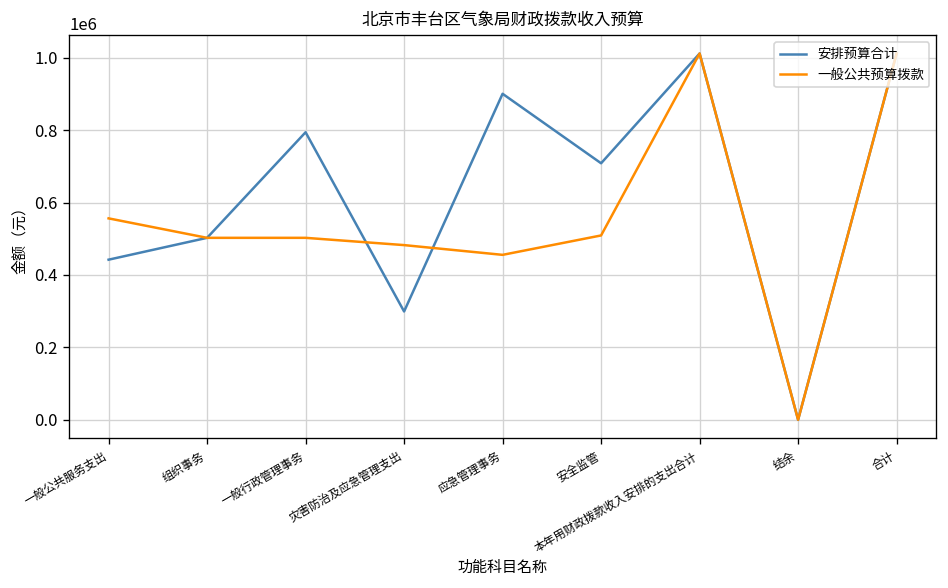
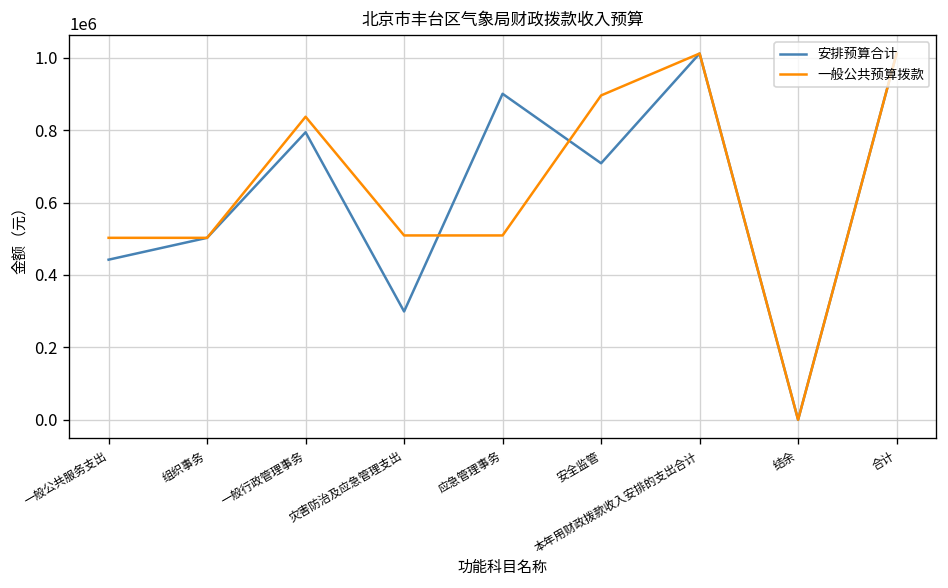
  {
    "安排预算合计": {
      "一般公共服务支出": 440000,
      "一般行政管理事务": 790000,
      "灾害防治及应急管理支出": 300000,
      "应急管理事务": 900000,
      "安全监管": 710000
    },
    "一般公共预算拨款": {
-     "一般公共服务支出": 560000,
-     "一般行政管理事务": 500000,
-     "灾害防治及应急管理支出": 480000,
-     "应急管理事务": 460000,
-     "安全监管": 510000
+     "一般公共服务支出": 500000,
+     "一般行政管理事务": 840000,
+     "灾害防治及应急管理支出": 510000,
+     "应急管理事务": 510000,
+     "安全监管": 900000
    }
  }
